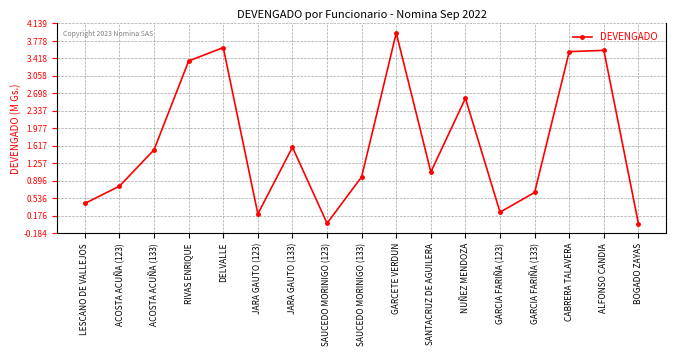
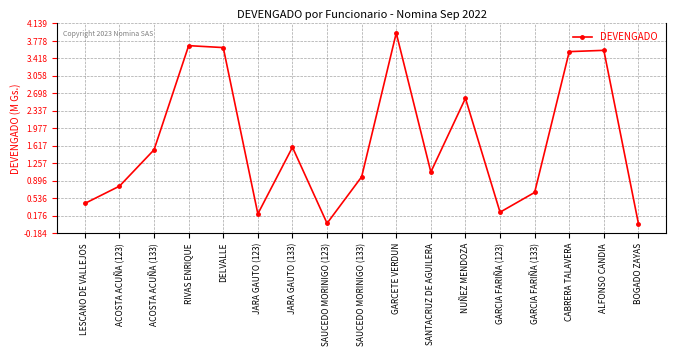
  {
    "LESCANO DE VALLEJOS": 0.4,
    "ACOSTA ACUÑA (123)": 0.8,
    "ACOSTA ACUÑA (133)": 1.5,
-   "RIVAS ENRIQUE": 3.4,
+   "RIVAS ENRIQUE": 3.7,
    "DELVALLE": 3.6,
    "JARA GAUTO (123)": 0.2,
    "JARA GAUTO (133)": 1.6,
    "SAUCEDO MORINIGO (123)": 0.0,
    "SAUCEDO MORINIGO (133)": 1.0,
    "GARCETE VERDUN": 3.9,
    "SANTACRUZ DE AGUILERA": 1.1,
    "NUÑEZ MENDOZA": 2.6,
    "GARCIA FARIÑA (123)": 0.2,
    "GARCIA FARIÑA (133)": 0.7,
    "CABRERA TALAVERA": 3.6,
    "ALFONSO CANDIA": 3.6,
    "BOGADO ZAYAS": 0.0
  }
